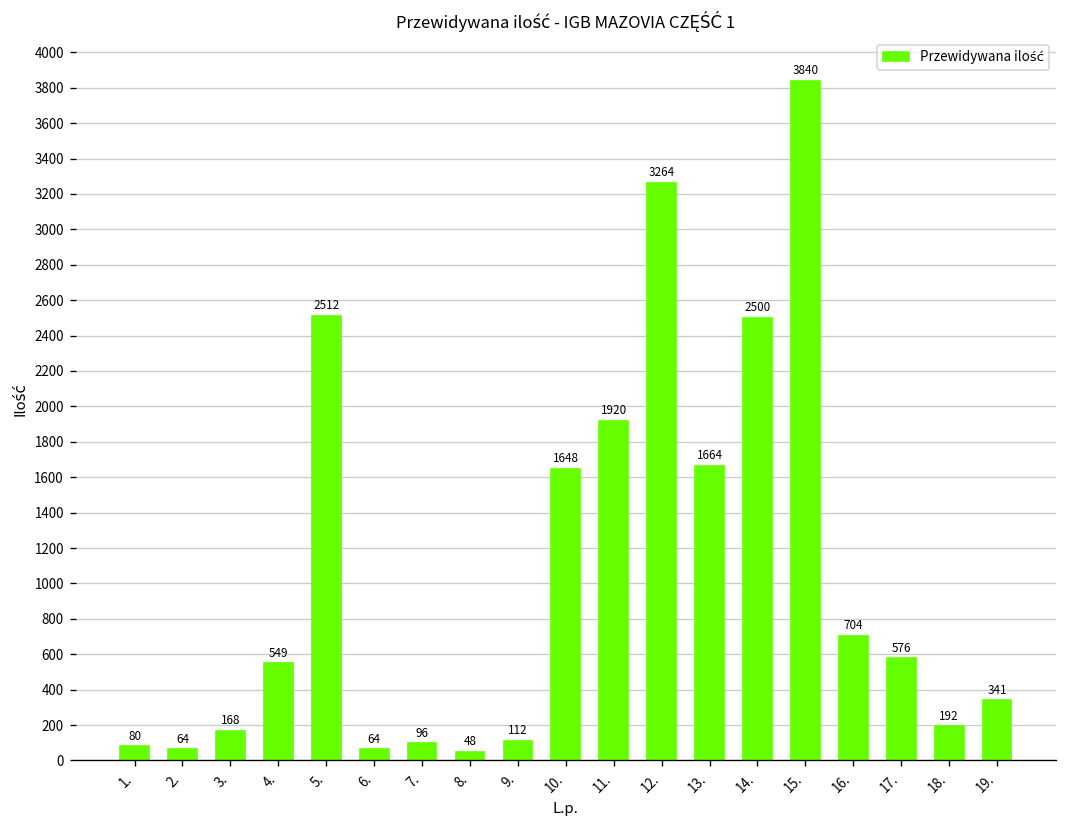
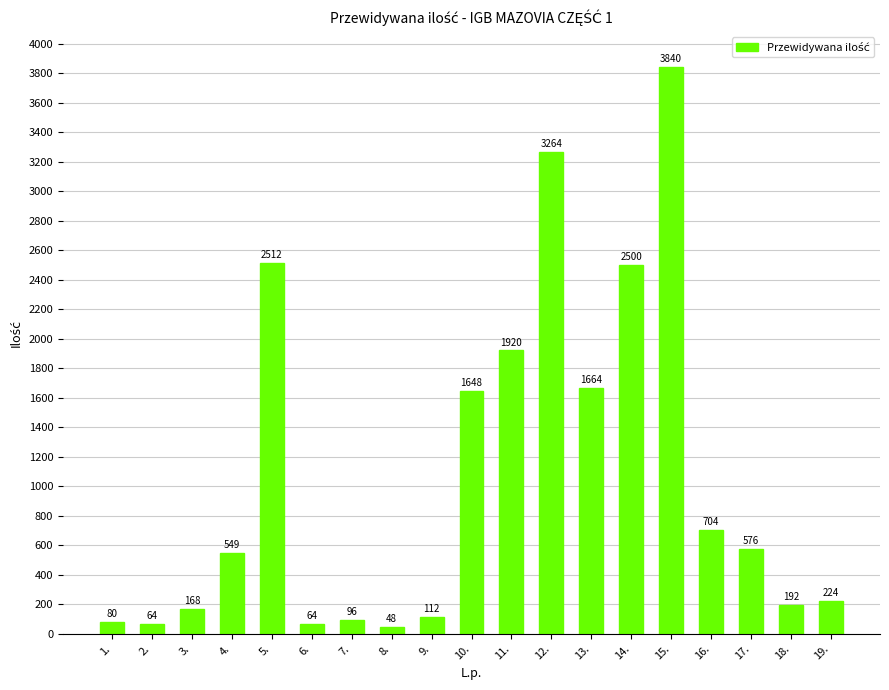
  {
    "1.": 80,
    "2.": 64,
    "3.": 168,
    "4.": 549,
    "5.": 2512,
    "6.": 64,
    "7.": 96,
    "8.": 48,
    "9.": 112,
    "10.": 1648,
    "11.": 1920,
    "12.": 3264,
    "13.": 1664,
    "14.": 2500,
    "15.": 3840,
    "16.": 704,
    "17.": 576,
    "18.": 192,
-   "19.": 341
+   "19.": 224
  }
